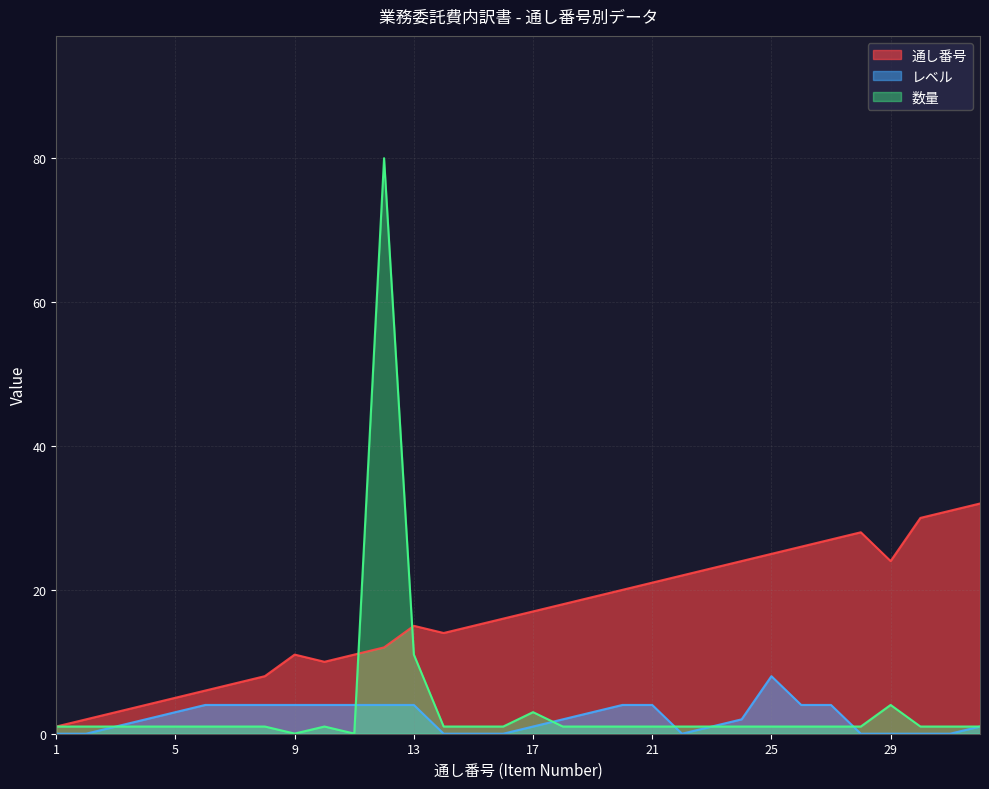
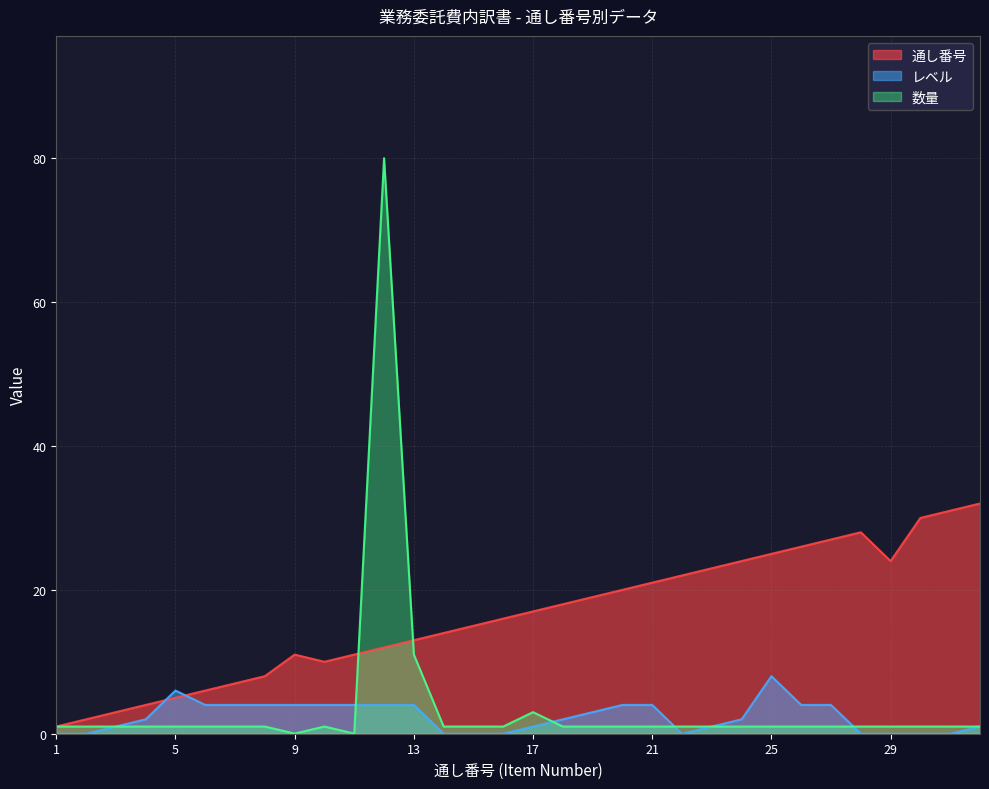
  {
    "通し番号": {
      "5": 5,
      "9": 11,
-     "13": 15,
+     "13": 13,
      "17": 17,
      "21": 21,
      "25": 25,
      "29": 24
    },
    "レベル": {
      "1": 0,
-     "5": 3,
+     "5": 6,
      "9": 4,
      "13": 4,
      "17": 1,
      "21": 4,
      "25": 8,
      "29": 0
    },
    "数量": {
      "5": 1,
      "9": 0,
      "13": 11,
      "17": 3,
      "21": 1,
      "25": 1,
-     "29": 4
+     "29": 1
    }
  }
